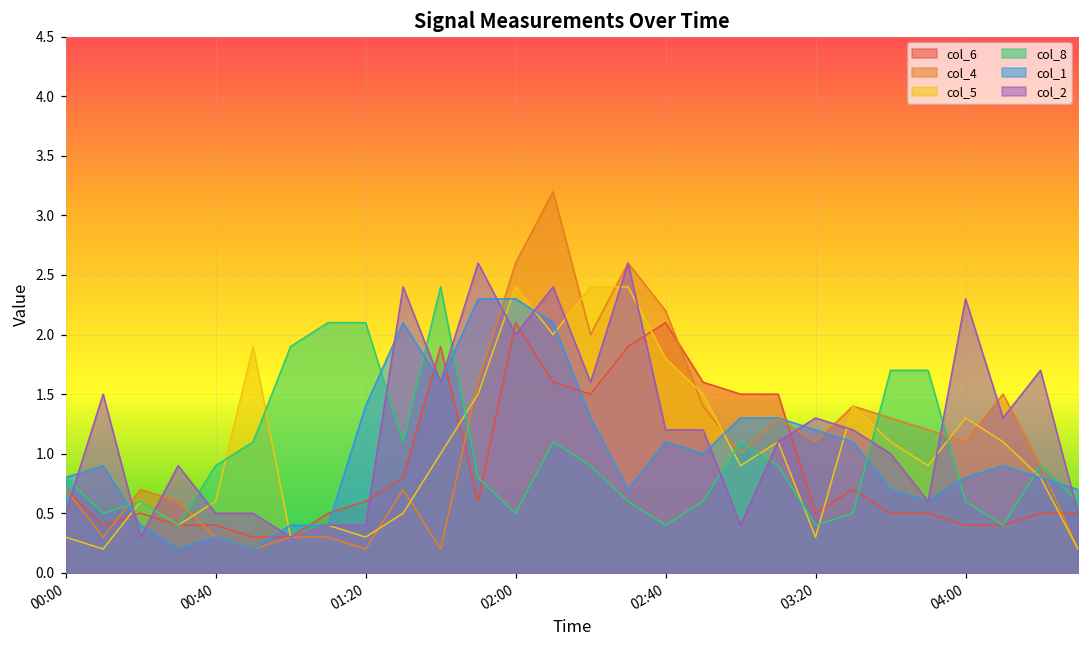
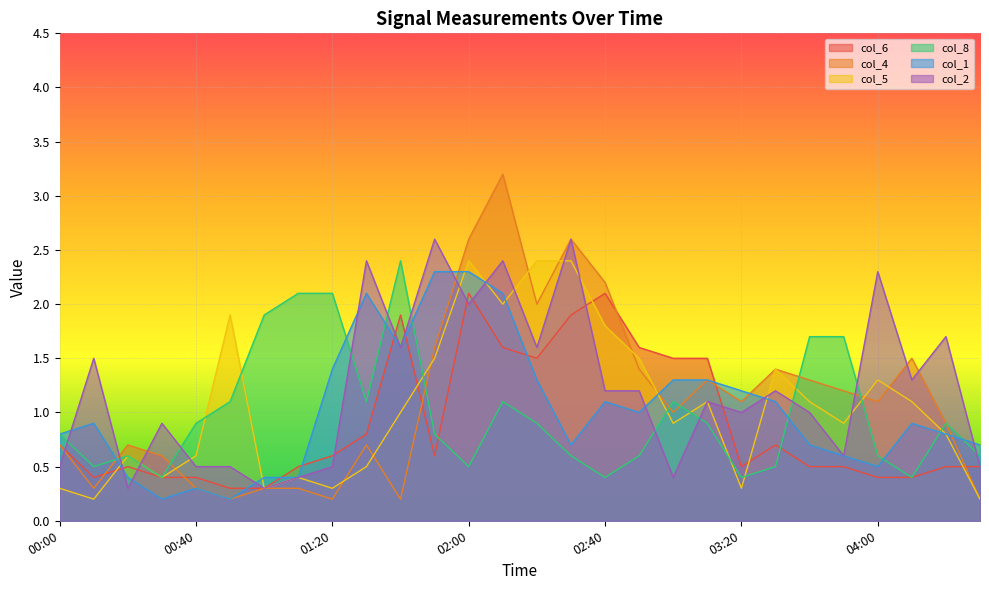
  {
    "col_5": {
      "00:00": 0.3,
      "00:40": 0.6,
      "01:20": 0.3,
      "02:00": 2.4,
      "02:40": 1.8,
      "03:20": 0.3,
      "04:00": 1.3
    },
    "col_8": {
      "00:40": 0.9,
      "01:20": 2.1,
      "02:00": 0.5,
      "02:40": 0.4,
      "03:20": 0.4,
      "04:00": 0.6
    },
    "col_1": {
      "01:20": 1.4,
      "02:00": 2.3,
      "02:40": 1.1,
      "03:20": 1.2,
-     "04:00": 0.8
+     "04:00": 0.5
    },
    "col_2": {
      "00:00": 0.5,
      "00:40": 0.5,
-     "01:20": 0.4,
+     "01:20": 0.5,
      "02:00": 2.0,
      "02:40": 1.2,
-     "03:20": 1.3,
+     "03:20": 1.0,
      "04:00": 2.3
    }
  }
